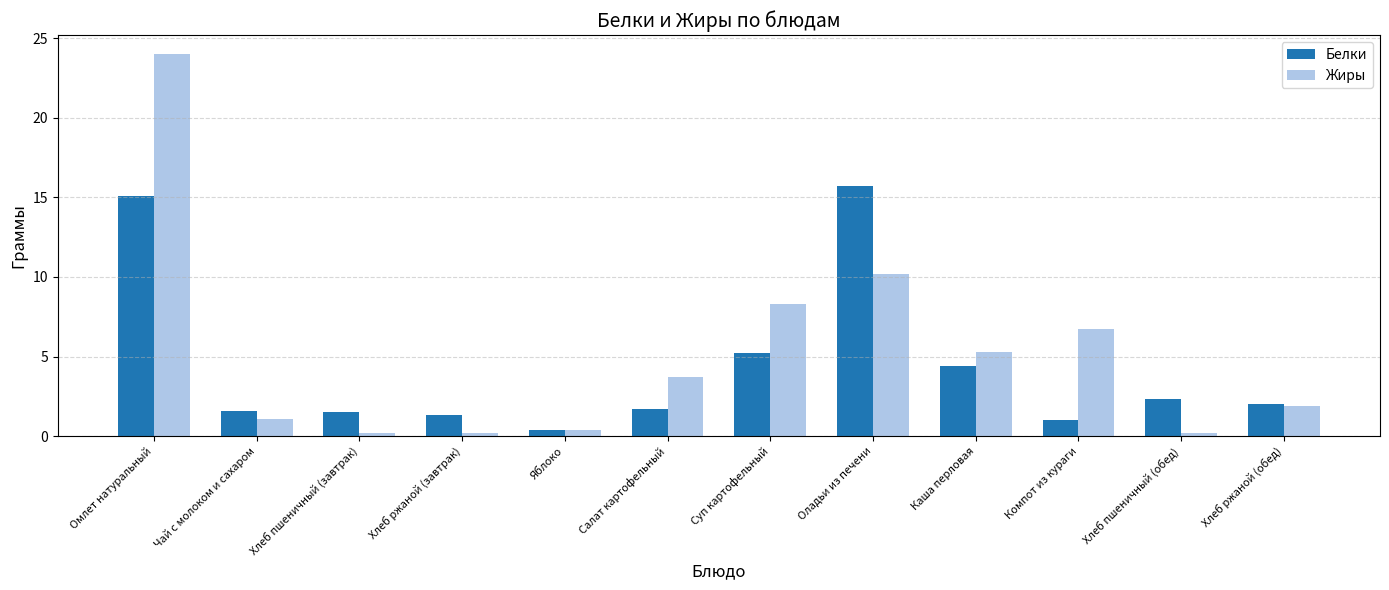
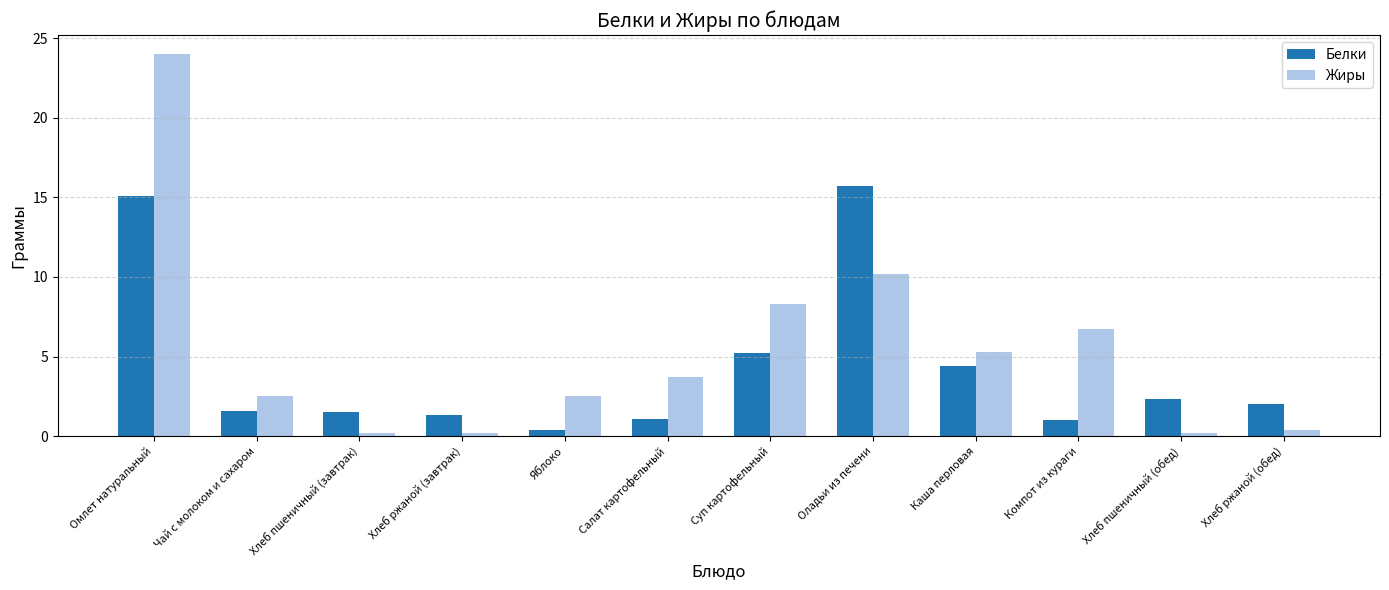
  {
    "Белки": {
      "Омлет натуральный": 15.1,
      "Чай с молоком и сахаром": 1.6,
      "Хлеб пшеничный (завтрак)": 1.5,
      "Хлеб ржаной (завтрак)": 1.3,
      "Яблоко": 0.4,
-     "Салат картофельный": 1.7,
+     "Салат картофельный": 1.1,
      "Суп картофельный": 5.2,
      "Оладьи из печени": 15.7,
      "Каша перловая": 4.4,
      "Компот из кураги": 1.0,
      "Хлеб пшеничный (обед)": 2.3,
      "Хлеб ржаной (обед)": 2.0
    },
    "Жиры": {
      "Омлет натуральный": 24.0,
-     "Чай с молоком и сахаром": 1.1,
+     "Чай с молоком и сахаром": 2.5,
      "Хлеб пшеничный (завтрак)": 0.2,
      "Хлеб ржаной (завтрак)": 0.2,
-     "Яблоко": 0.4,
+     "Яблоко": 2.5,
      "Салат картофельный": 3.7,
      "Суп картофельный": 8.3,
      "Оладьи из печени": 10.2,
      "Каша перловая": 5.3,
      "Компот из кураги": 6.7,
      "Хлеб пшеничный (обед)": 0.2,
-     "Хлеб ржаной (обед)": 1.9
+     "Хлеб ржаной (обед)": 0.4
    }
  }
